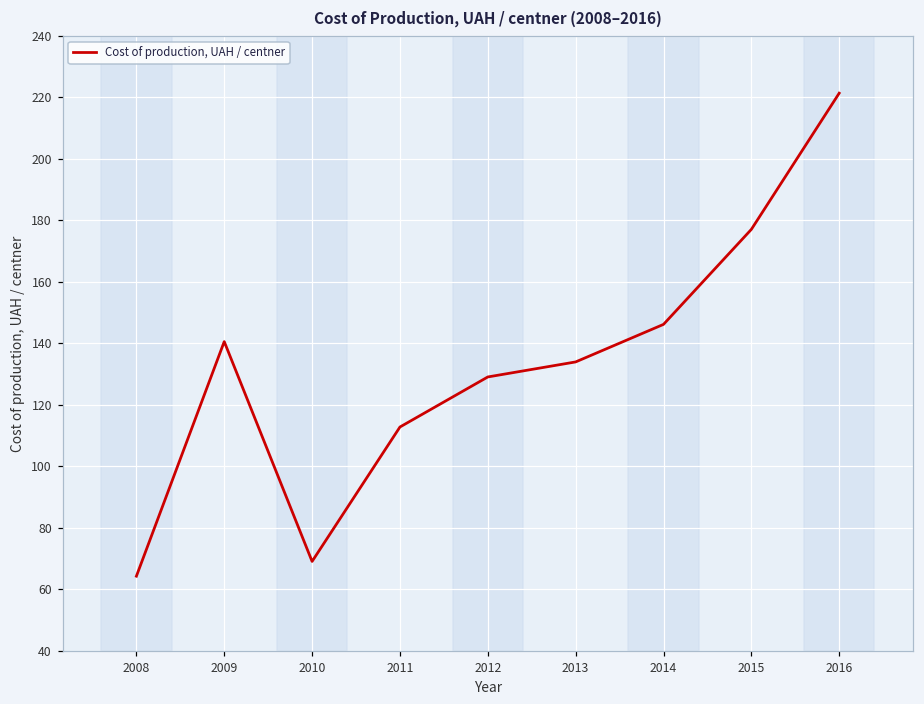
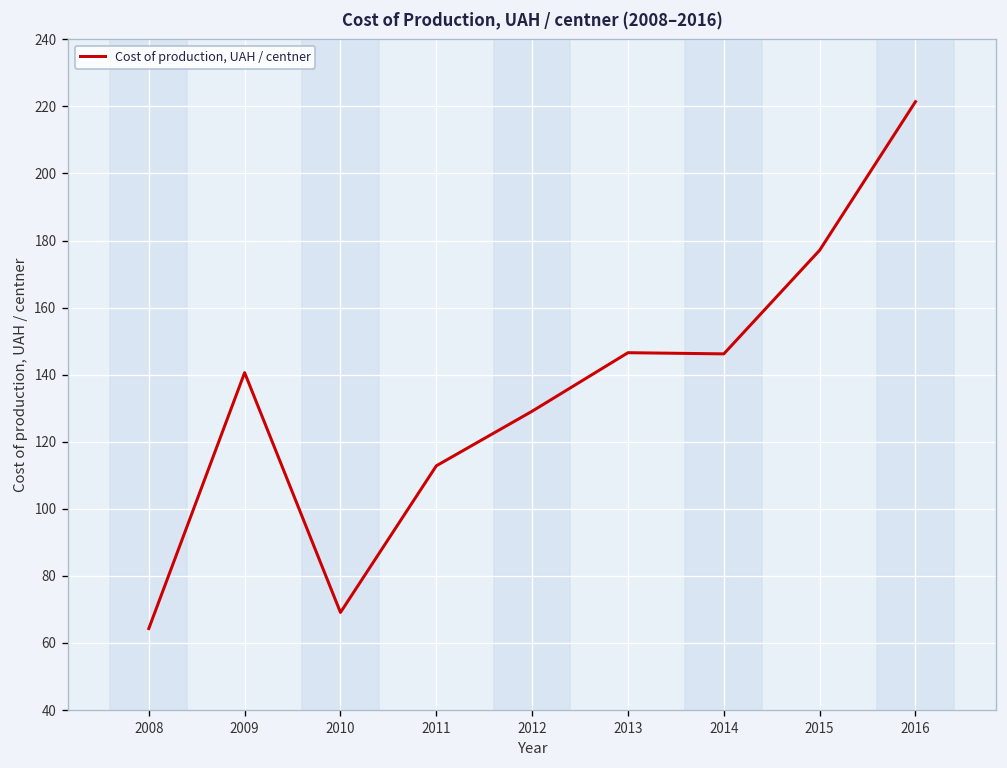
  {
    "2008": 64,
    "2009": 141,
    "2010": 69,
    "2011": 113,
    "2012": 129,
-   "2013": 134,
+   "2013": 147,
    "2014": 146,
    "2015": 177,
    "2016": 221
  }
